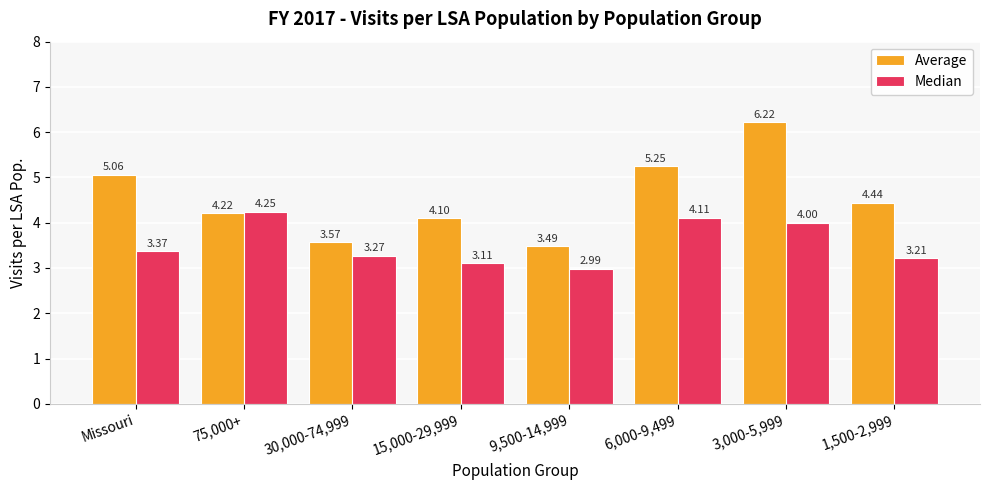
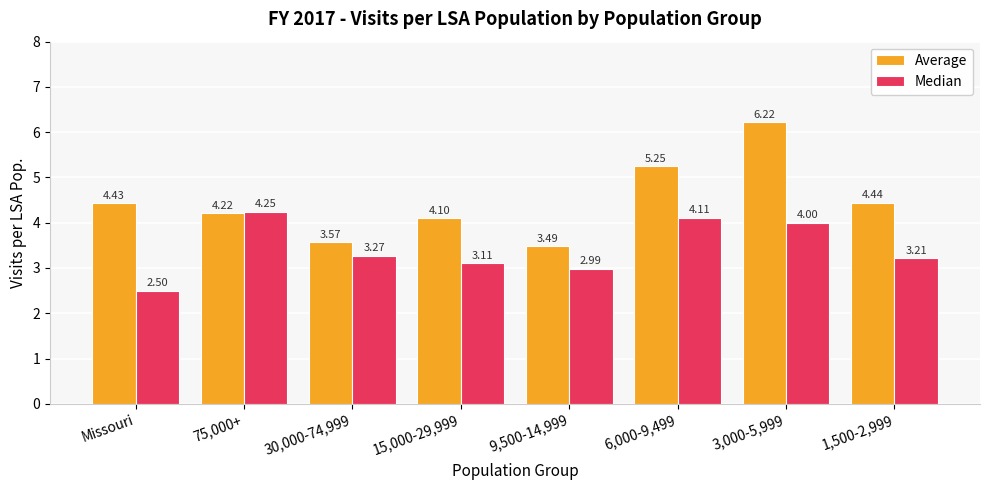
  {
    "Average": {
-     "Missouri": 5.06,
+     "Missouri": 4.43,
      "75,000+": 4.22,
      "30,000-74,999": 3.57,
      "15,000-29,999": 4.10,
      "9,500-14,999": 3.49,
      "6,000-9,499": 5.25,
      "3,000-5,999": 6.22,
      "1,500-2,999": 4.44
    },
    "Median": {
-     "Missouri": 3.37,
+     "Missouri": 2.50,
      "75,000+": 4.25,
      "30,000-74,999": 3.27,
      "15,000-29,999": 3.11,
      "9,500-14,999": 2.99,
      "6,000-9,499": 4.11,
      "3,000-5,999": 4.00,
      "1,500-2,999": 3.21
    }
  }
